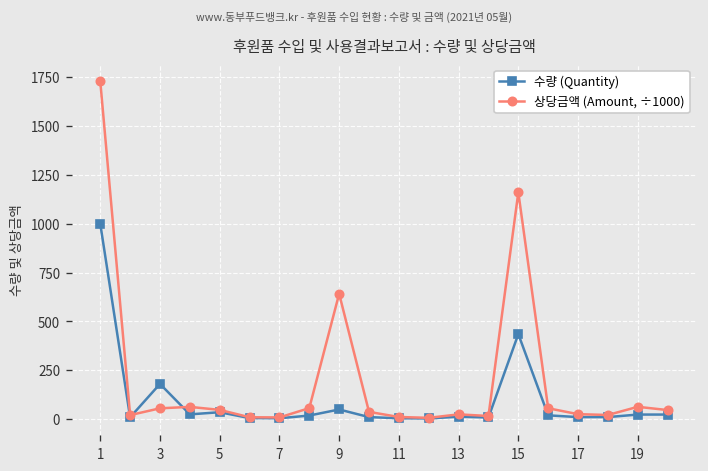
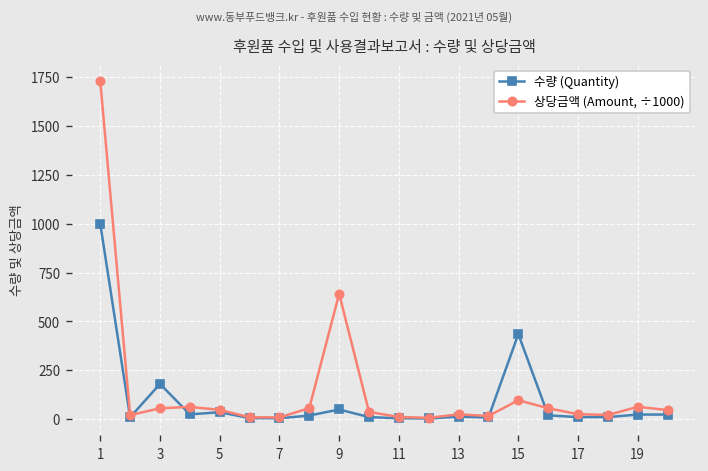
  {
    "수량 (Quantity)": {
      "1": 1000,
      "3": 180,
      "9": 50,
      "15": 440,
      "19": 20
    },
    "상당금액 (Amount, ÷1000)": {
      "1": 1730,
      "3": 60,
      "9": 640,
-     "15": 1160,
+     "15": 100,
      "19": 60
    }
  }
